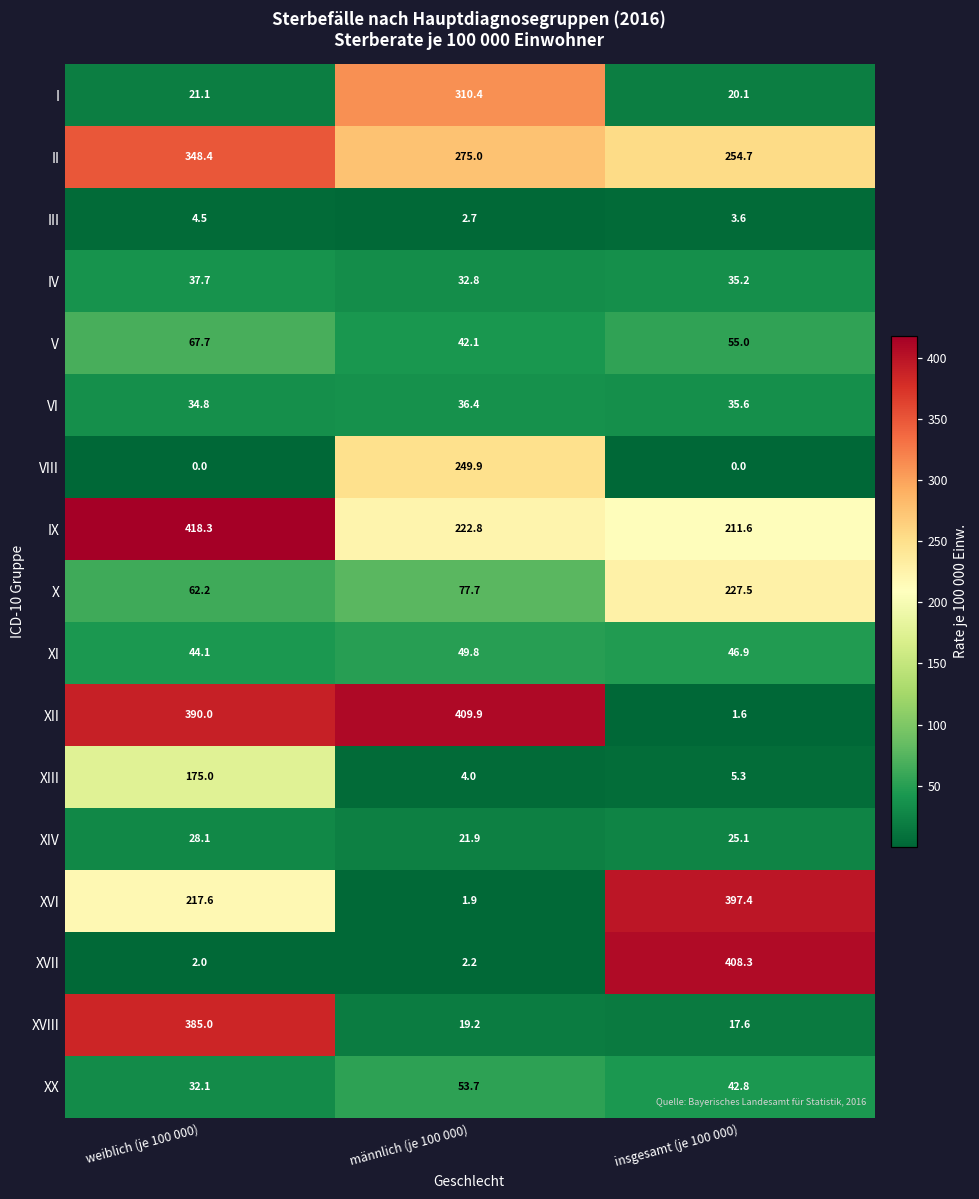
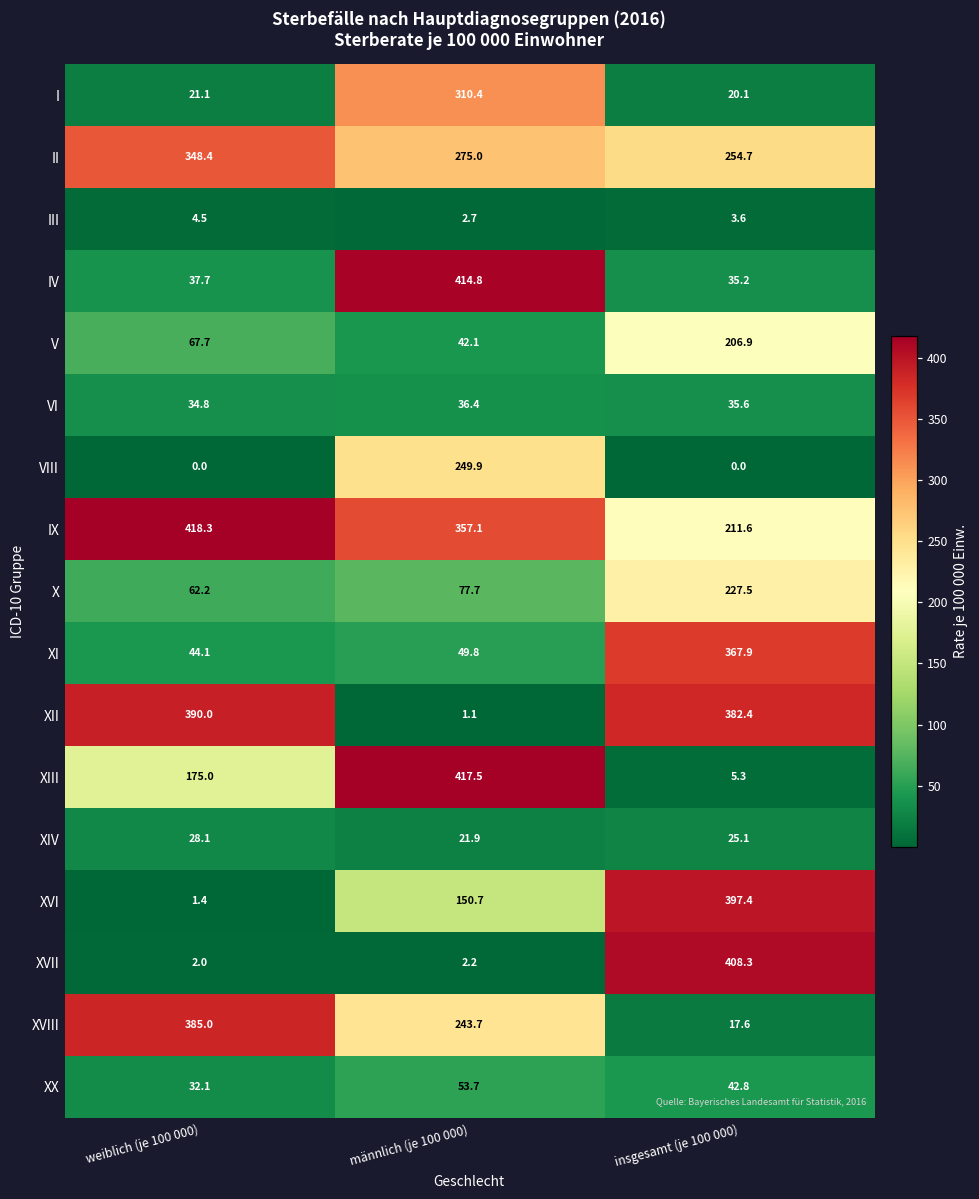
  {
    "I": {
      "weiblich (je 100 000)": 21.1,
      "männlich (je 100 000)": 310.4,
      "insgesamt (je 100 000)": 20.1
    },
    "II": {
      "weiblich (je 100 000)": 348.4,
      "männlich (je 100 000)": 275.0,
      "insgesamt (je 100 000)": 254.7
    },
    "III": {
      "weiblich (je 100 000)": 4.5,
      "männlich (je 100 000)": 2.7,
      "insgesamt (je 100 000)": 3.6
    },
    "IV": {
      "weiblich (je 100 000)": 37.7,
-     "männlich (je 100 000)": 32.8,
+     "männlich (je 100 000)": 414.8,
      "insgesamt (je 100 000)": 35.2
    },
    "V": {
      "weiblich (je 100 000)": 67.7,
      "männlich (je 100 000)": 42.1,
-     "insgesamt (je 100 000)": 55.0
+     "insgesamt (je 100 000)": 206.9
    },
    "VI": {
      "weiblich (je 100 000)": 34.8,
      "männlich (je 100 000)": 36.4,
      "insgesamt (je 100 000)": 35.6
    },
    "VIII": {
      "weiblich (je 100 000)": 0.0,
      "männlich (je 100 000)": 249.9,
      "insgesamt (je 100 000)": 0.0
    },
    "IX": {
      "weiblich (je 100 000)": 418.3,
-     "männlich (je 100 000)": 222.8,
+     "männlich (je 100 000)": 357.1,
      "insgesamt (je 100 000)": 211.6
    },
    "X": {
      "weiblich (je 100 000)": 62.2,
      "männlich (je 100 000)": 77.7,
      "insgesamt (je 100 000)": 227.5
    },
    "XI": {
      "weiblich (je 100 000)": 44.1,
      "männlich (je 100 000)": 49.8,
-     "insgesamt (je 100 000)": 46.9
+     "insgesamt (je 100 000)": 367.9
    },
    "XII": {
      "weiblich (je 100 000)": 390.0,
-     "männlich (je 100 000)": 409.9,
-     "insgesamt (je 100 000)": 1.6
+     "männlich (je 100 000)": 1.1,
+     "insgesamt (je 100 000)": 382.4
    },
    "XIII": {
      "weiblich (je 100 000)": 175.0,
-     "männlich (je 100 000)": 4.0,
+     "männlich (je 100 000)": 417.5,
      "insgesamt (je 100 000)": 5.3
    },
    "XIV": {
      "weiblich (je 100 000)": 28.1,
      "männlich (je 100 000)": 21.9,
      "insgesamt (je 100 000)": 25.1
    },
    "XVI": {
-     "weiblich (je 100 000)": 217.6,
-     "männlich (je 100 000)": 1.9,
+     "weiblich (je 100 000)": 1.4,
+     "männlich (je 100 000)": 150.7,
      "insgesamt (je 100 000)": 397.4
    },
    "XVII": {
      "weiblich (je 100 000)": 2.0,
      "männlich (je 100 000)": 2.2,
      "insgesamt (je 100 000)": 408.3
    },
    "XVIII": {
      "weiblich (je 100 000)": 385.0,
-     "männlich (je 100 000)": 19.2,
+     "männlich (je 100 000)": 243.7,
      "insgesamt (je 100 000)": 17.6
    },
    "XX": {
      "weiblich (je 100 000)": 32.1,
      "männlich (je 100 000)": 53.7
    }
  }
